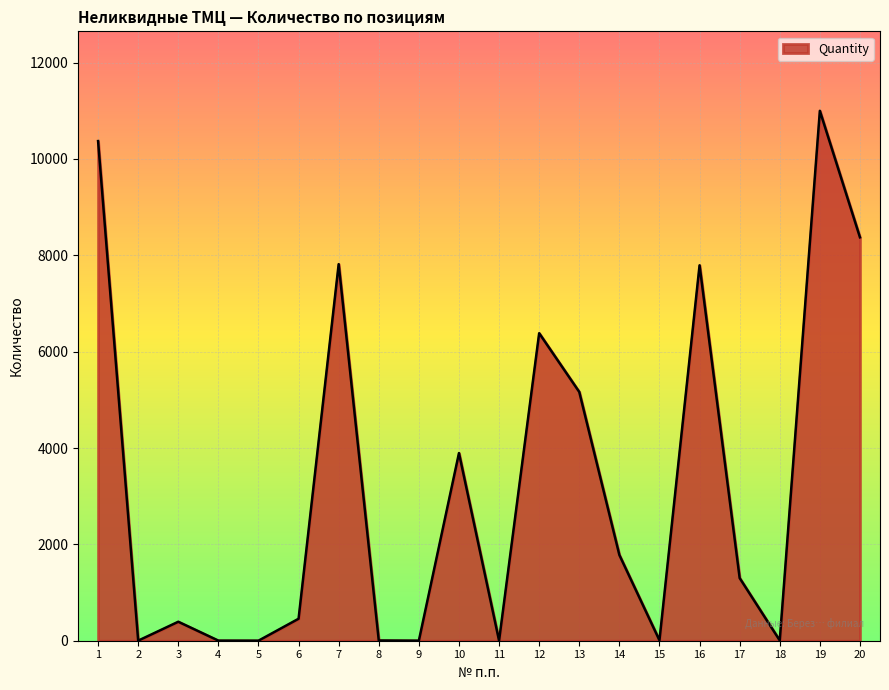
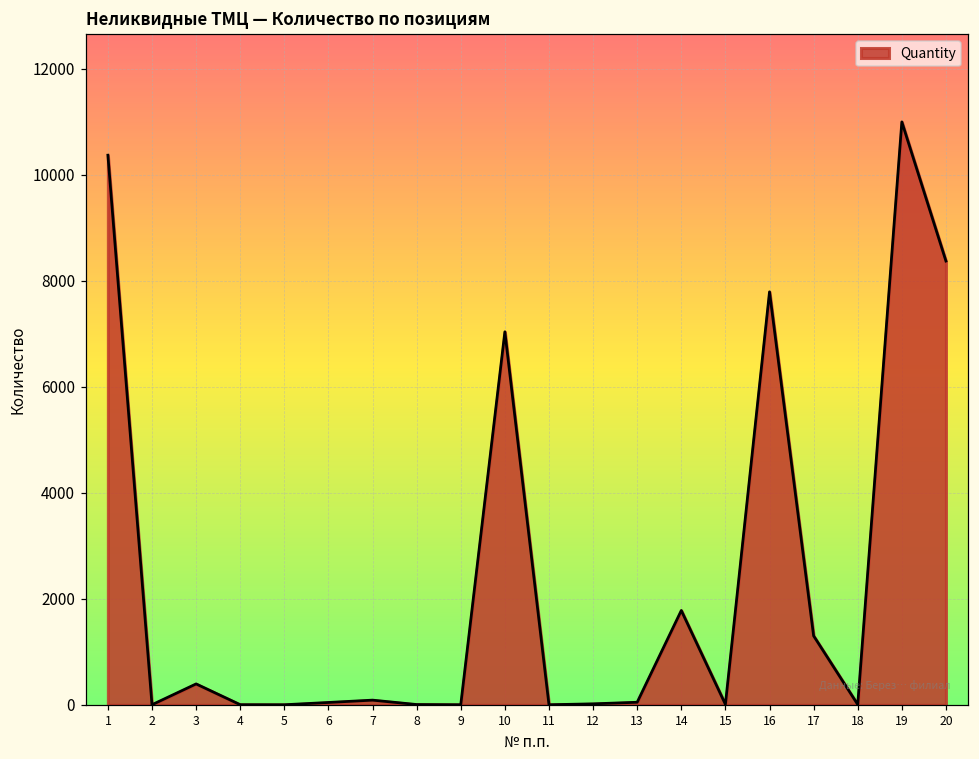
  {
    "1": 10400,
    "2": 0,
    "3": 400,
    "4": 0,
    "5": 0,
-   "6": 500,
-   "7": 7800,
+   "6": 0,
+   "7": 100,
    "8": 0,
    "9": 0,
-   "10": 3900,
+   "10": 7000,
    "11": 0,
-   "12": 6400,
-   "13": 5200,
+   "12": 0,
+   "13": 0,
    "14": 1800,
    "15": 0,
    "16": 7800,
    "17": 1300,
    "18": 0,
    "19": 11000,
    "20": 8400
  }
